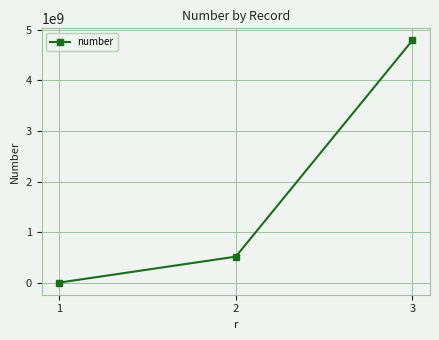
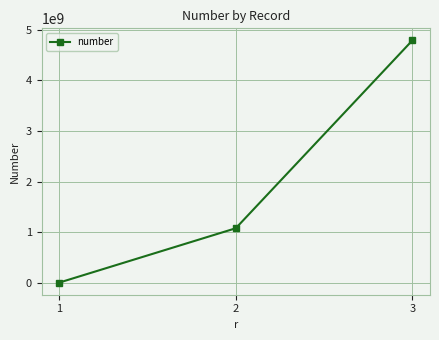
  {
    "1": 0,
-   "2": 500000000,
+   "2": 1100000000,
    "3": 4800000000
  }
